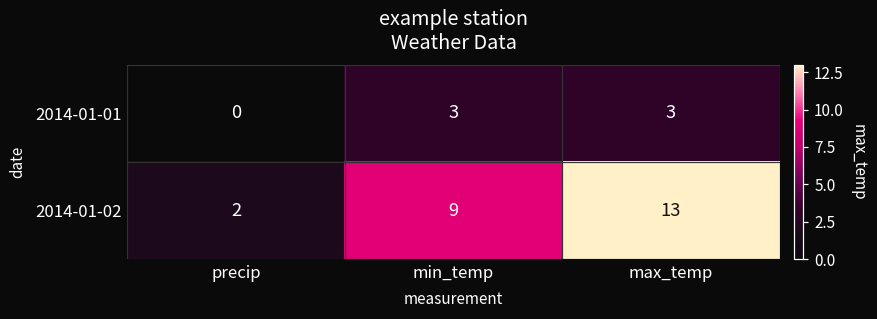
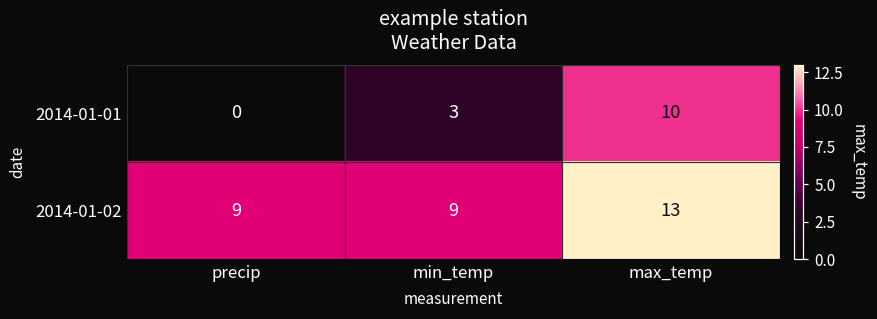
  {
    "2014-01-01": {
      "precip": 0,
      "min_temp": 3,
-     "max_temp": 3
+     "max_temp": 10
    },
    "2014-01-02": {
-     "precip": 2,
+     "precip": 9,
      "min_temp": 9,
      "max_temp": 13
    }
  }
